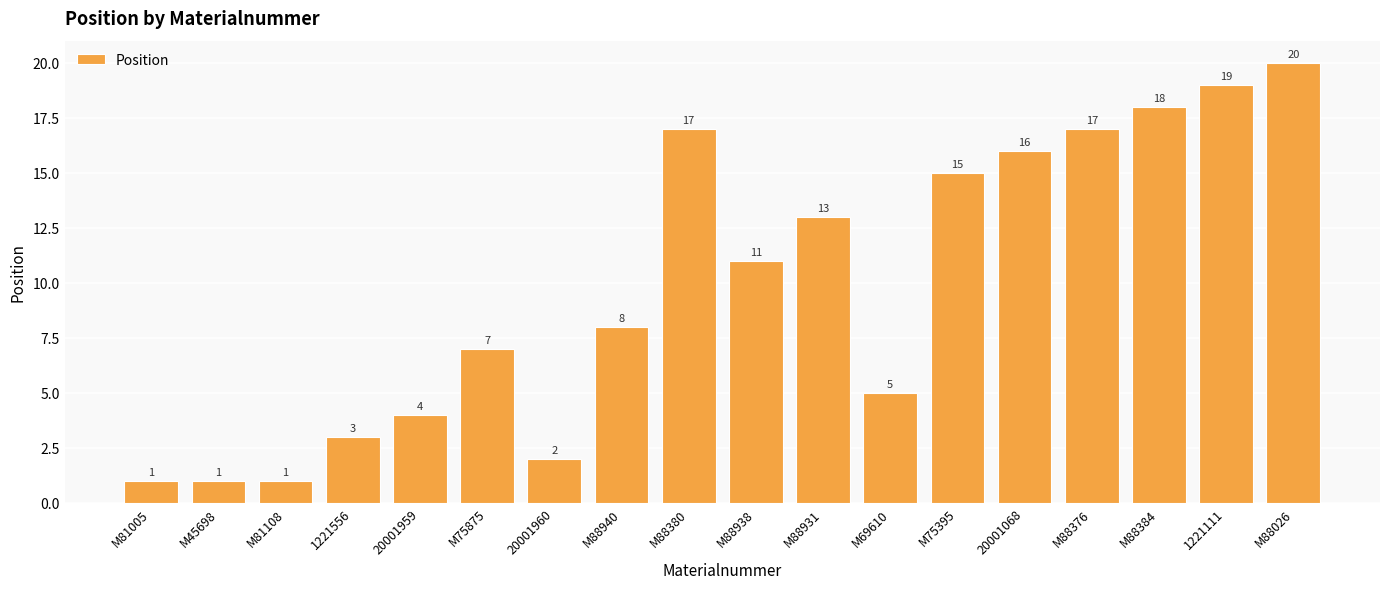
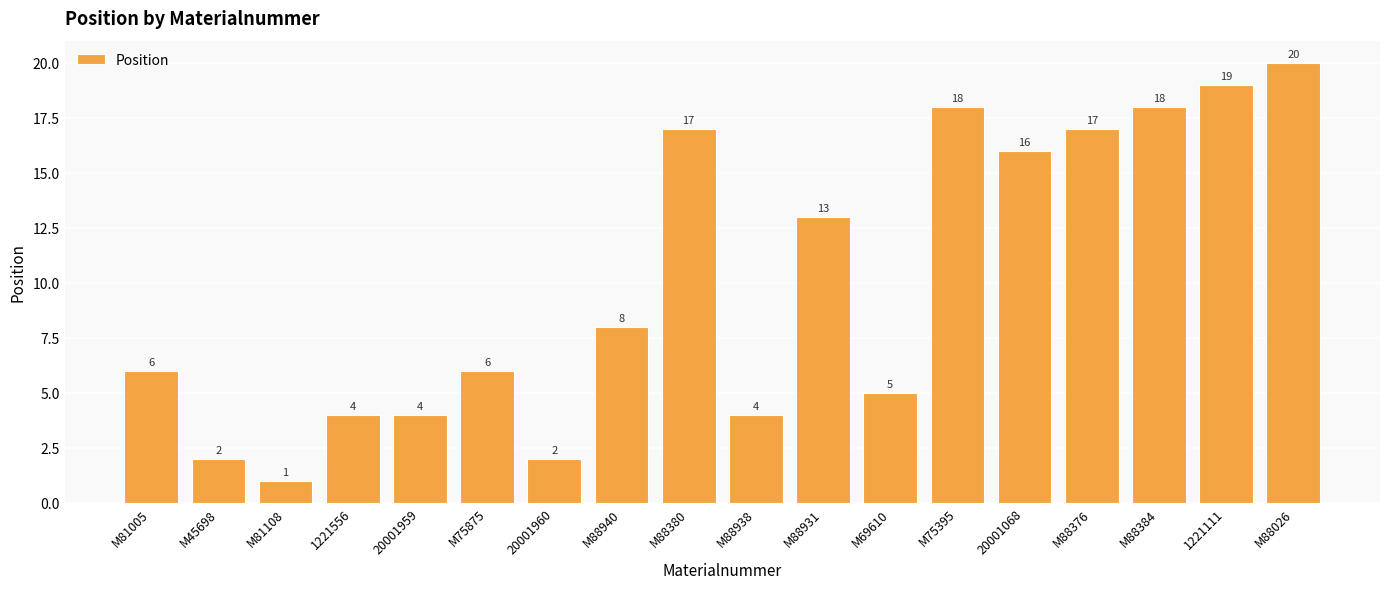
  {
-   "M81005": 1,
-   "M45698": 1,
+   "M81005": 6,
+   "M45698": 2,
    "M81108": 1,
-   "1221556": 3,
+   "1221556": 4,
    "20001959": 4,
-   "M75875": 7,
+   "M75875": 6,
    "20001960": 2,
    "M88940": 8,
    "M88380": 17,
-   "M88938": 11,
+   "M88938": 4,
    "M88931": 13,
    "M69610": 5,
-   "M75395": 15,
+   "M75395": 18,
    "20001068": 16,
    "M88376": 17,
    "M88384": 18,
    "1221111": 19,
    "M88026": 20
  }
